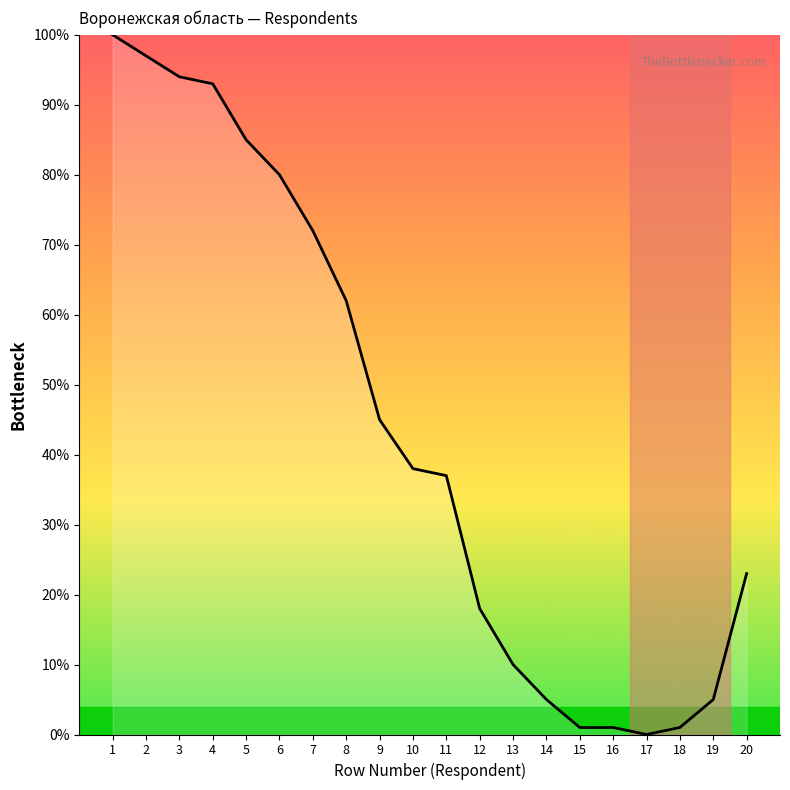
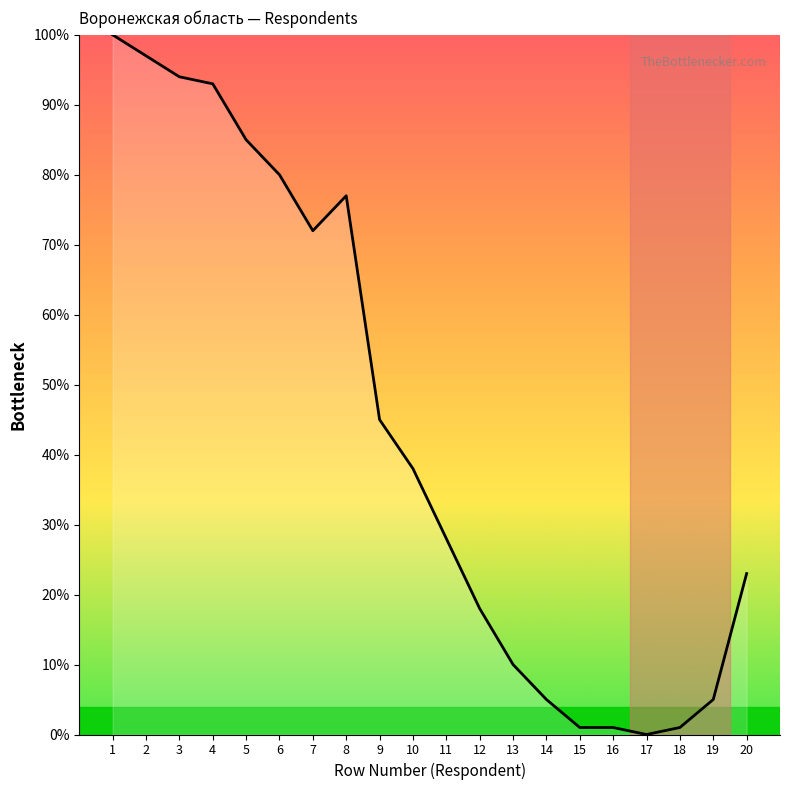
  {
    "1": "100%",
    "2": "97%",
    "3": "94%",
    "4": "93%",
    "5": "85%",
    "6": "80%",
    "7": "72%",
-   "8": "62%",
+   "8": "77%",
    "9": "45%",
    "10": "38%",
-   "11": "37%",
+   "11": "28%",
    "12": "18%",
    "13": "10%",
    "14": "5%",
    "20": "23%"
  }
